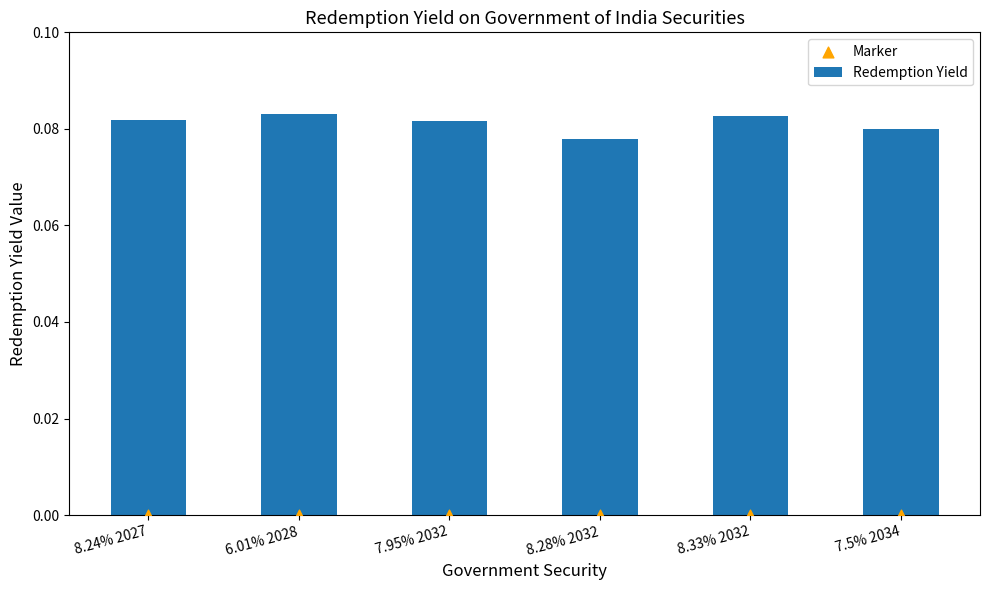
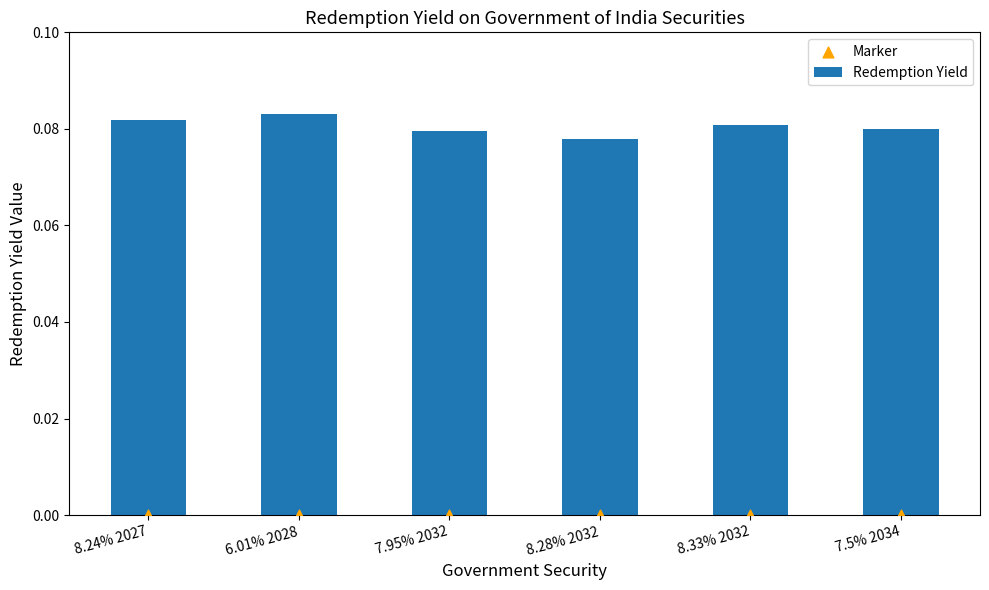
  {
    "Redemption Yield": {
      "8.24% 2027": 0.082,
      "6.01% 2028": 0.083,
-     "7.95% 2032": 0.082,
+     "7.95% 2032": 0.080,
      "8.28% 2032": 0.078,
-     "8.33% 2032": 0.083,
+     "8.33% 2032": 0.081,
      "7.5% 2034": 0.080
    }
  }
